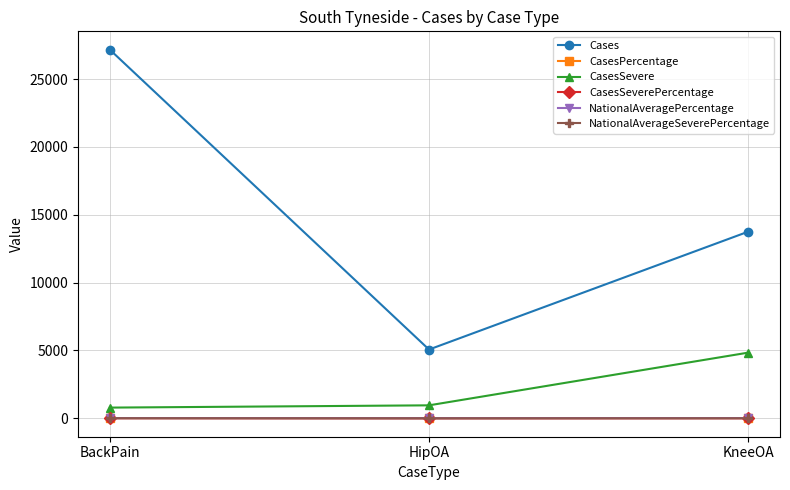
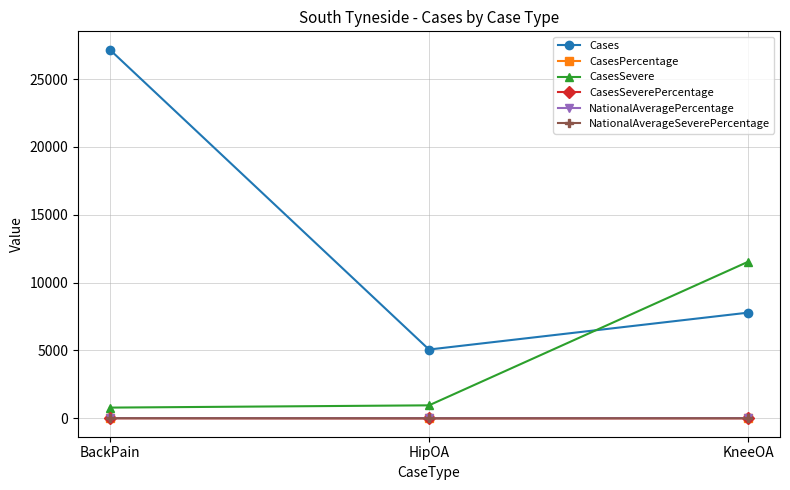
  {
    "Cases": {
      "BackPain": 27200,
      "HipOA": 5100,
-     "KneeOA": 13800
+     "KneeOA": 7800
    },
    "NationalAverageSeverePercentage": {
      "BackPain": 0,
      "HipOA": 0,
      "KneeOA": 0
    },
    "CasesSevere": {
      "BackPain": 800,
      "HipOA": 1000,
-     "KneeOA": 4800
+     "KneeOA": 11500
    }
  }
